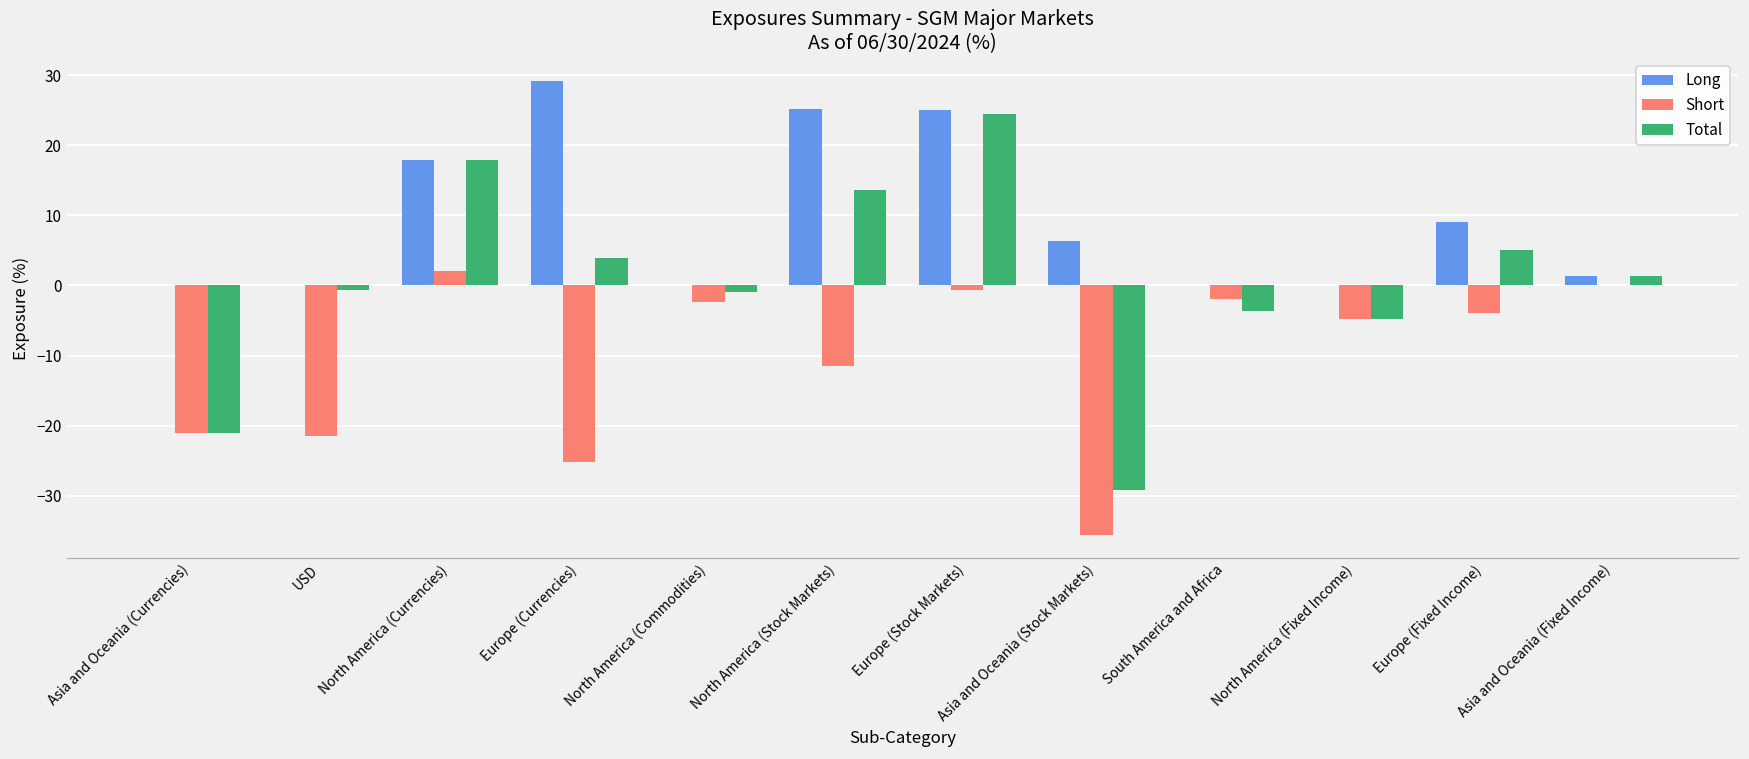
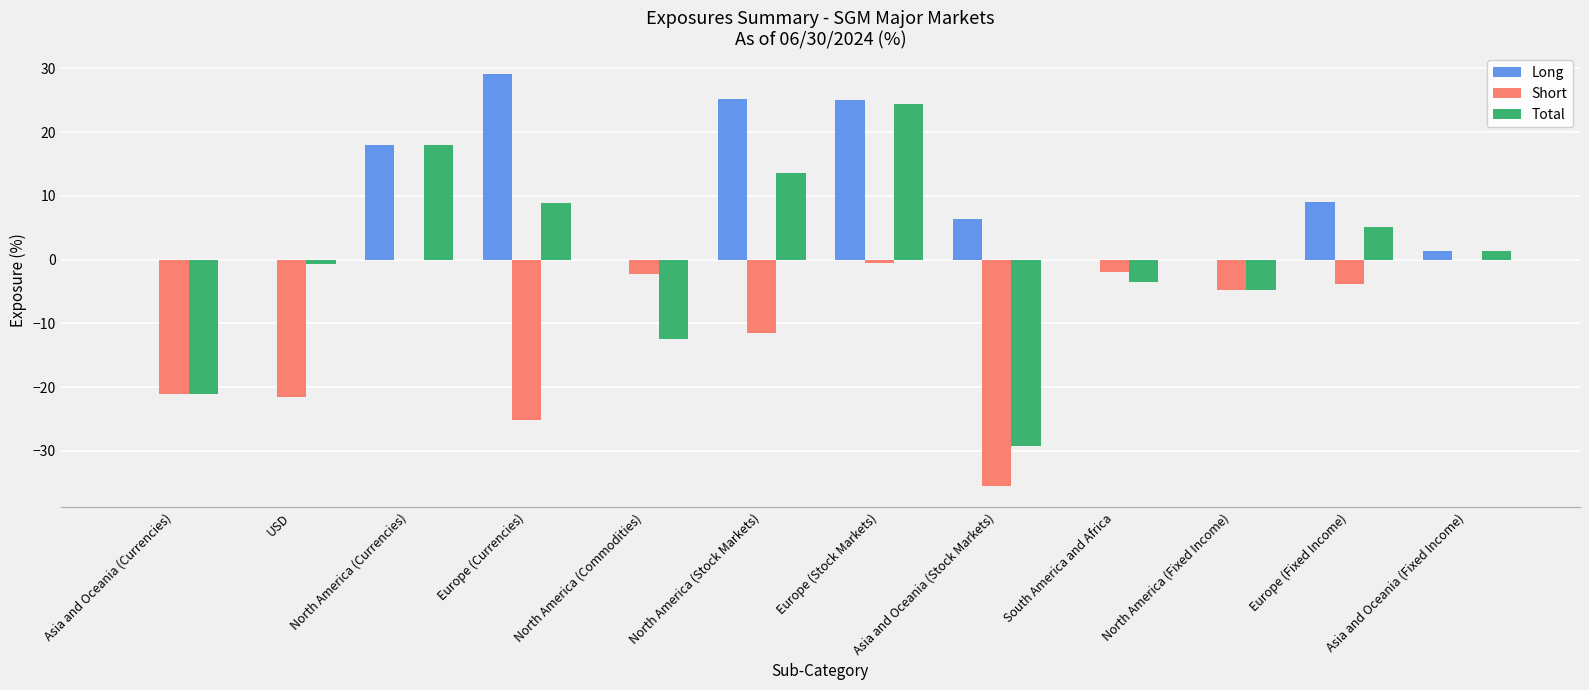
  {
    "Long": {
      "Asia and Oceania (Currencies)": 0,
      "USD": 0,
      "North America (Currencies)": 18,
      "Europe (Currencies)": 29,
      "North America (Commodities)": 0,
      "North America (Stock Markets)": 25,
      "Europe (Stock Markets)": 25,
      "Asia and Oceania (Stock Markets)": 6,
      "South America and Africa": 0,
      "North America (Fixed Income)": 0,
      "Europe (Fixed Income)": 9,
      "Asia and Oceania (Fixed Income)": 1
    },
    "Short": {
      "Asia and Oceania (Currencies)": -21,
      "USD": -22,
-     "North America (Currencies)": 2,
+     "North America (Currencies)": 0,
      "Europe (Currencies)": -25,
      "North America (Commodities)": -2,
      "North America (Stock Markets)": -12,
      "Europe (Stock Markets)": -1,
      "Asia and Oceania (Stock Markets)": -36,
      "South America and Africa": -2,
      "North America (Fixed Income)": -5,
      "Europe (Fixed Income)": -4,
      "Asia and Oceania (Fixed Income)": 0
    },
    "Total": {
      "Asia and Oceania (Currencies)": -21,
      "USD": -1,
      "North America (Currencies)": 18,
-     "Europe (Currencies)": 4,
-     "North America (Commodities)": -1,
+     "Europe (Currencies)": 9,
+     "North America (Commodities)": -12,
      "North America (Stock Markets)": 14,
      "Europe (Stock Markets)": 24,
      "Asia and Oceania (Stock Markets)": -29,
      "South America and Africa": -4,
      "North America (Fixed Income)": -5,
      "Europe (Fixed Income)": 5,
      "Asia and Oceania (Fixed Income)": 1
    }
  }
